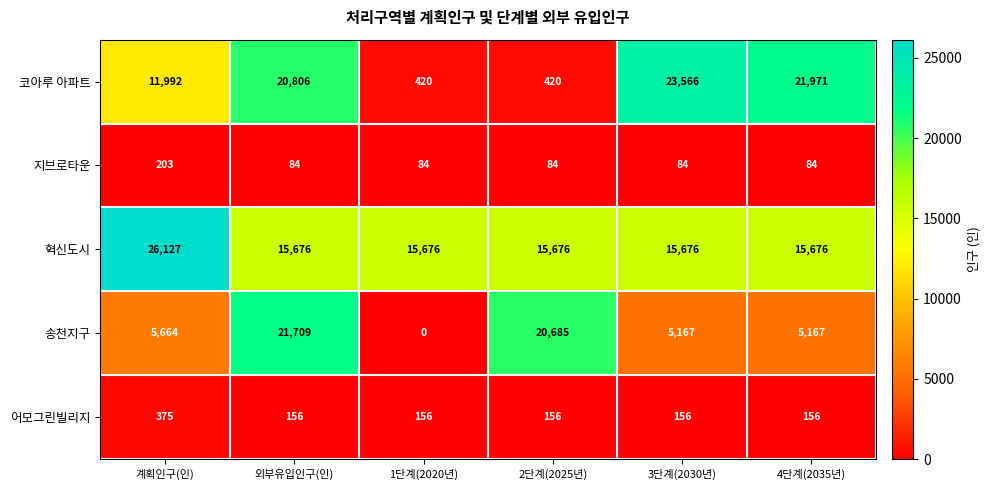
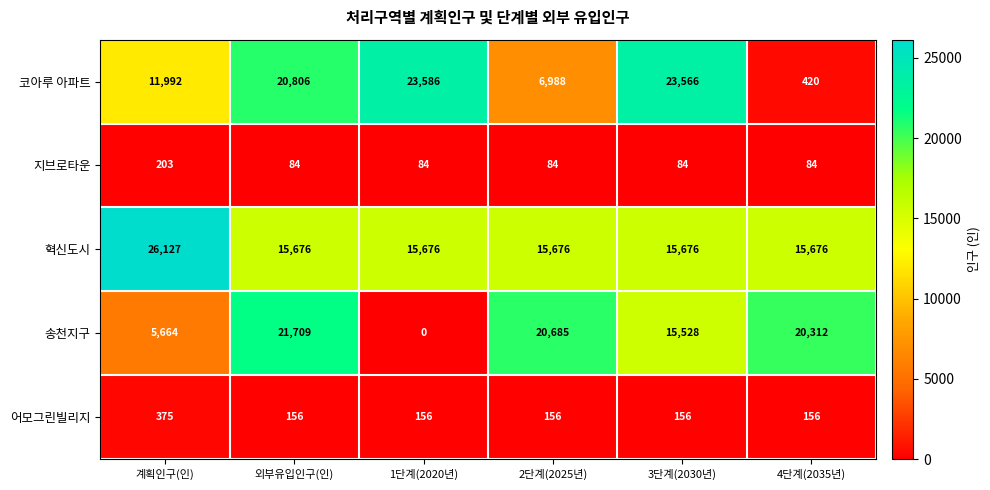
  {
    "코아루 아파트": {
      "계획인구(인)": "11,992",
      "외부유입인구(인)": "20,806",
-     "1단계(2020년)": "420",
-     "2단계(2025년)": "420",
+     "1단계(2020년)": "23,586",
+     "2단계(2025년)": "6,988",
      "3단계(2030년)": "23,566",
-     "4단계(2035년)": "21,971"
+     "4단계(2035년)": "420"
    },
    "지브로타운": {
      "계획인구(인)": "203",
      "외부유입인구(인)": "84",
      "1단계(2020년)": "84",
      "2단계(2025년)": "84",
      "3단계(2030년)": "84",
      "4단계(2035년)": "84"
    },
    "혁신도시": {
      "계획인구(인)": "26,127",
      "외부유입인구(인)": "15,676",
      "1단계(2020년)": "15,676",
      "2단계(2025년)": "15,676",
      "3단계(2030년)": "15,676",
      "4단계(2035년)": "15,676"
    },
    "송천지구": {
      "계획인구(인)": "5,664",
      "외부유입인구(인)": "21,709",
      "1단계(2020년)": "0",
      "2단계(2025년)": "20,685",
-     "3단계(2030년)": "5,167",
-     "4단계(2035년)": "5,167"
+     "3단계(2030년)": "15,528",
+     "4단계(2035년)": "20,312"
    },
    "어모그린빌리지": {
      "계획인구(인)": "375",
      "외부유입인구(인)": "156",
      "1단계(2020년)": "156",
      "2단계(2025년)": "156",
      "3단계(2030년)": "156",
      "4단계(2035년)": "156"
    }
  }
